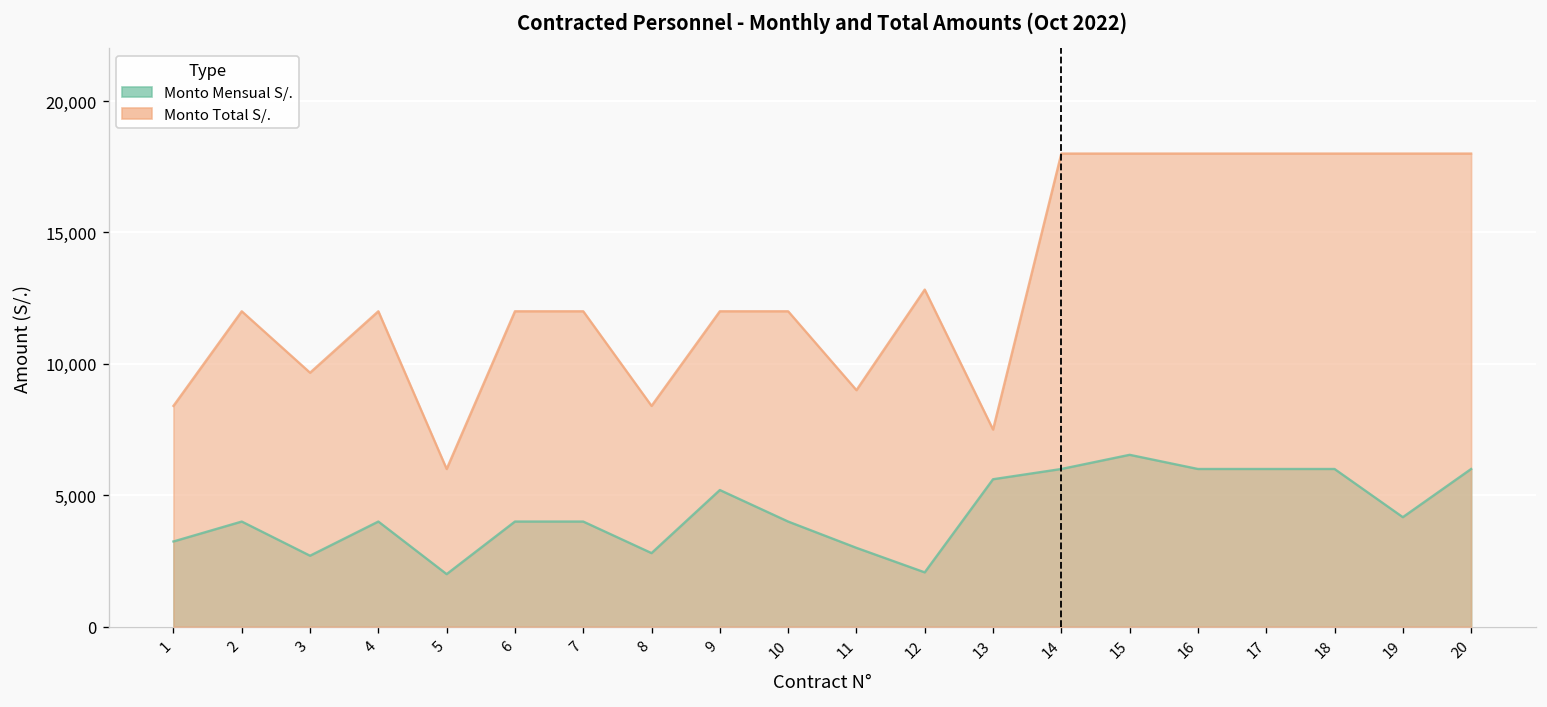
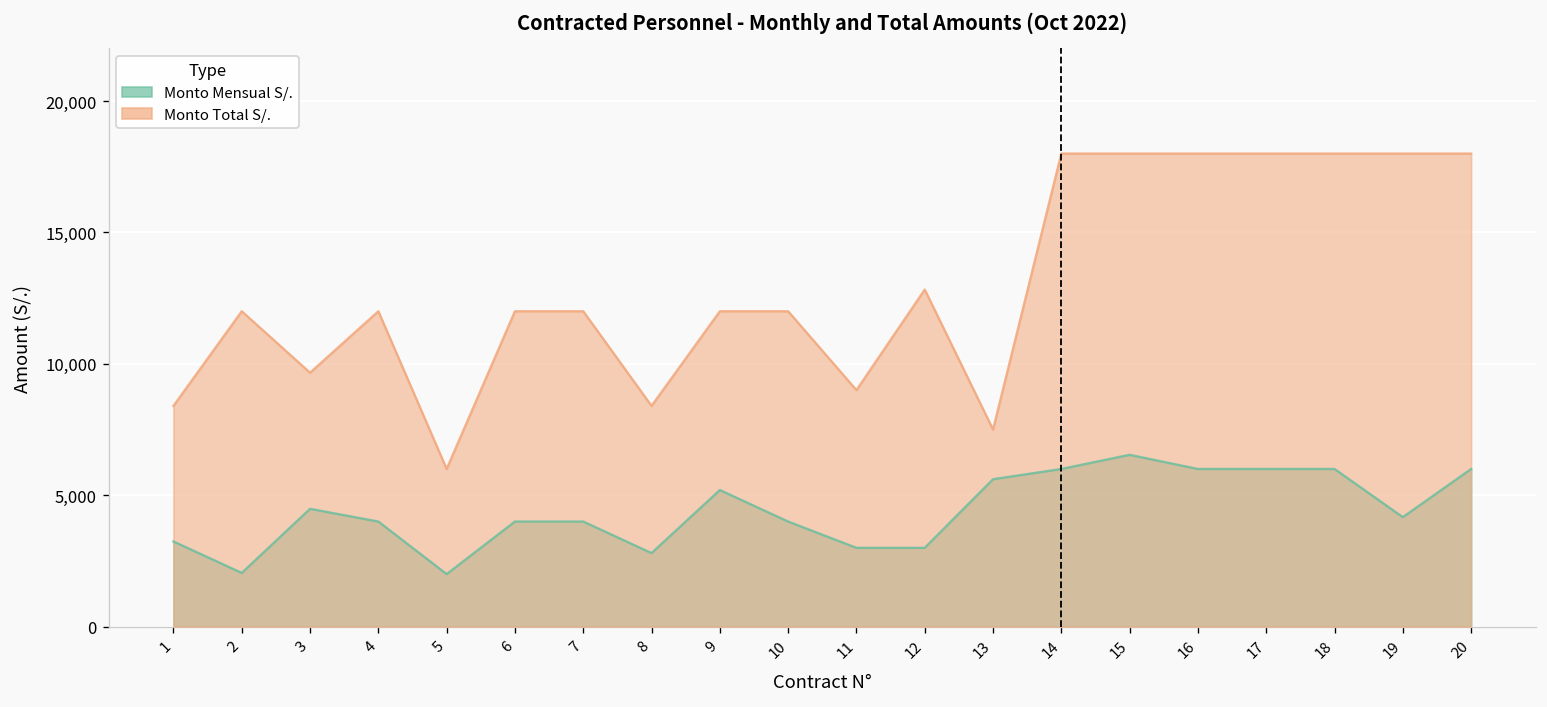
  {
    "Monto Mensual S/.": {
      "1": "3,200",
-     "2": "4,000",
-     "3": "2,700",
+     "2": "2,000",
+     "3": "4,500",
      "4": "4,000",
      "5": "2,000",
      "6": "4,000",
      "7": "4,000",
      "8": "2,800",
      "9": "5,200",
      "10": "4,000",
      "11": "3,000",
-     "12": "2,100",
+     "12": "3,000",
      "13": "5,600",
      "14": "6,000",
      "15": "6,500",
      "16": "6,000",
      "17": "6,000",
      "18": "6,000",
      "19": "4,200",
      "20": "6,000"
    },
    "Monto Total S/.": {
      "1": "8,400",
      "2": "12,000",
      "3": "9,700",
      "4": "12,000",
      "5": "6,000",
      "6": "12,000",
      "7": "12,000",
      "8": "8,400",
      "9": "12,000",
      "10": "12,000",
      "11": "9,000",
      "12": "12,800",
      "13": "7,500",
      "14": "18,000",
      "15": "18,000",
      "16": "18,000",
      "17": "18,000",
      "18": "18,000",
      "19": "18,000",
      "20": "18,000"
    }
  }
